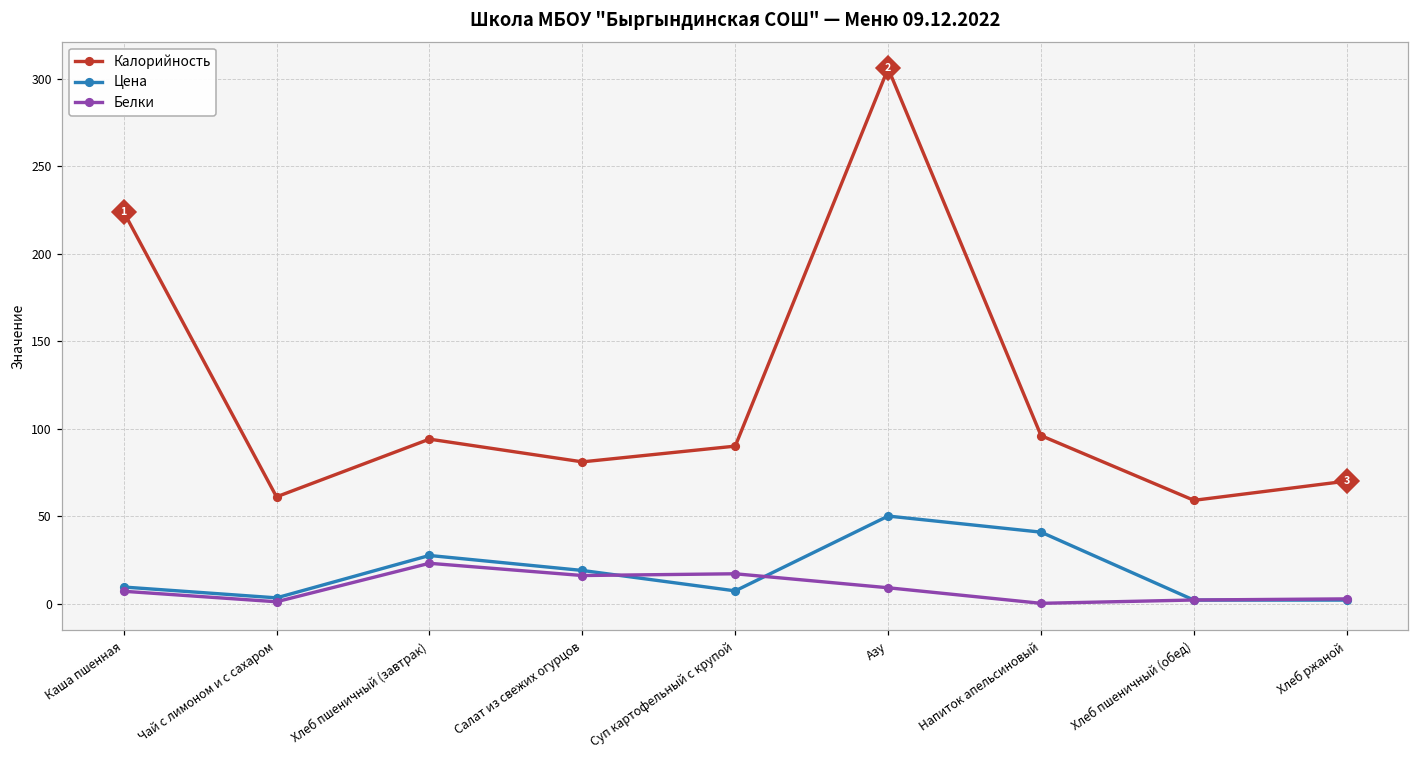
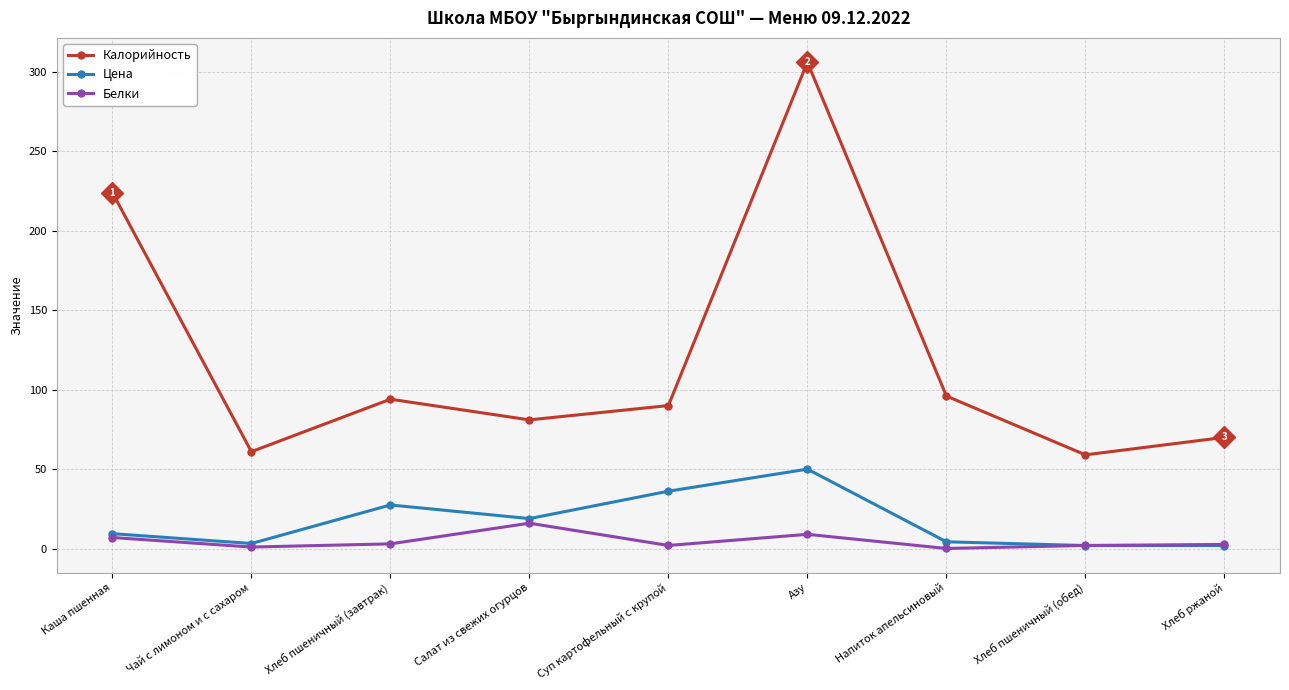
  {
    "Цена": {
      "Каша пшенная": 9,
      "Чай с лимоном и с сахаром": 3,
      "Хлеб пшеничный (завтрак)": 27,
      "Салат из свежих огурцов": 19,
-     "Суп картофельный с крупой": 7,
+     "Суп картофельный с крупой": 36,
      "Азу": 50,
-     "Напиток апельсиновый": 41
+     "Напиток апельсиновый": 4
    },
    "Белки": {
      "Каша пшенная": 7,
      "Чай с лимоном и с сахаром": 1,
-     "Хлеб пшеничный (завтрак)": 23,
+     "Хлеб пшеничный (завтрак)": 3,
      "Салат из свежих огурцов": 16,
-     "Суп картофельный с крупой": 17,
+     "Суп картофельный с крупой": 2,
      "Азу": 9,
      "Напиток апельсиновый": 0
    }
  }
